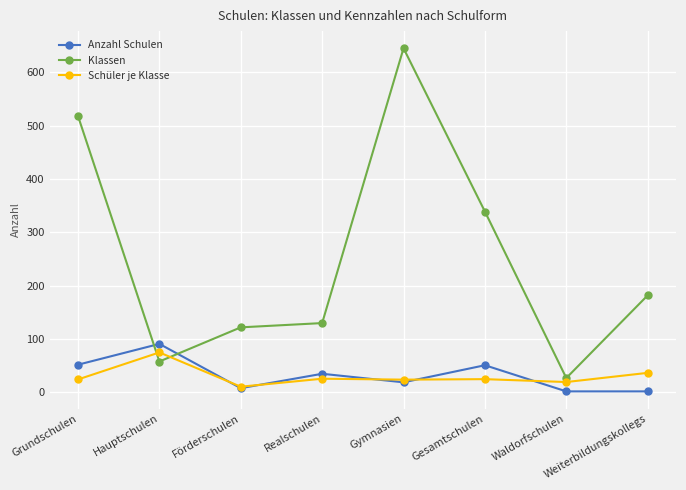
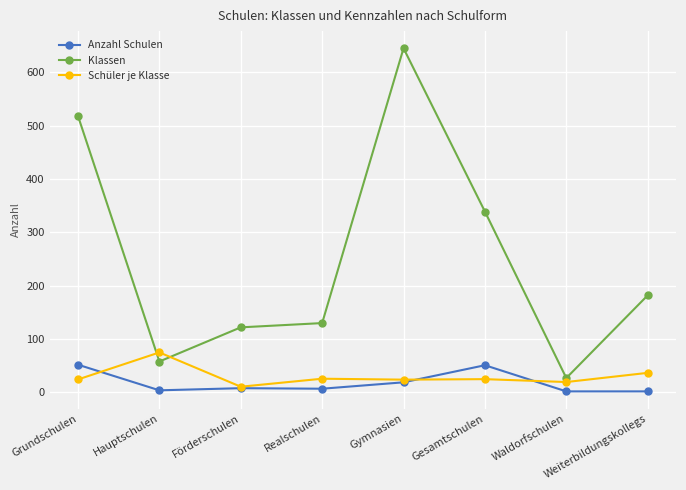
  {
    "Anzahl Schulen": {
      "Grundschulen": 50,
-     "Hauptschulen": 90,
-     "Realschulen": 40,
+     "Hauptschulen": 0,
+     "Realschulen": 10,
      "Gymnasien": 20,
      "Gesamtschulen": 50,
      "Waldorfschulen": 0,
      "Weiterbildungskollegs": 0
    },
    "Klassen": {
      "Grundschulen": 520,
      "Hauptschulen": 60,
      "Förderschulen": 120,
      "Realschulen": 130,
      "Gymnasien": 650,
      "Gesamtschulen": 340,
      "Waldorfschulen": 30,
      "Weiterbildungskollegs": 180
    },
    "Schüler je Klasse": {
      "Grundschulen": 20,
      "Hauptschulen": 80,
      "Realschulen": 30,
      "Gymnasien": 20,
      "Gesamtschulen": 20,
      "Waldorfschulen": 20,
      "Weiterbildungskollegs": 40
    }
  }
